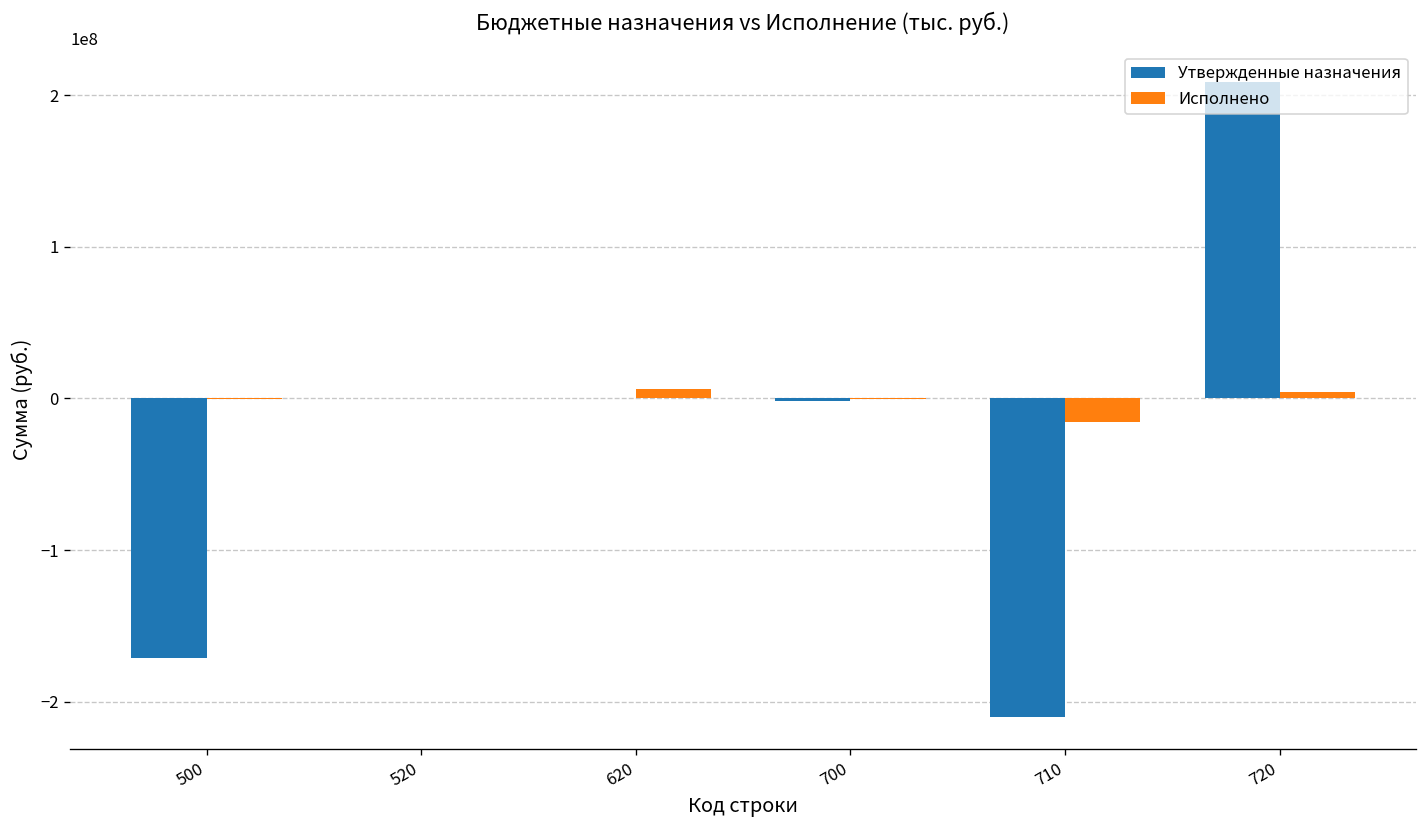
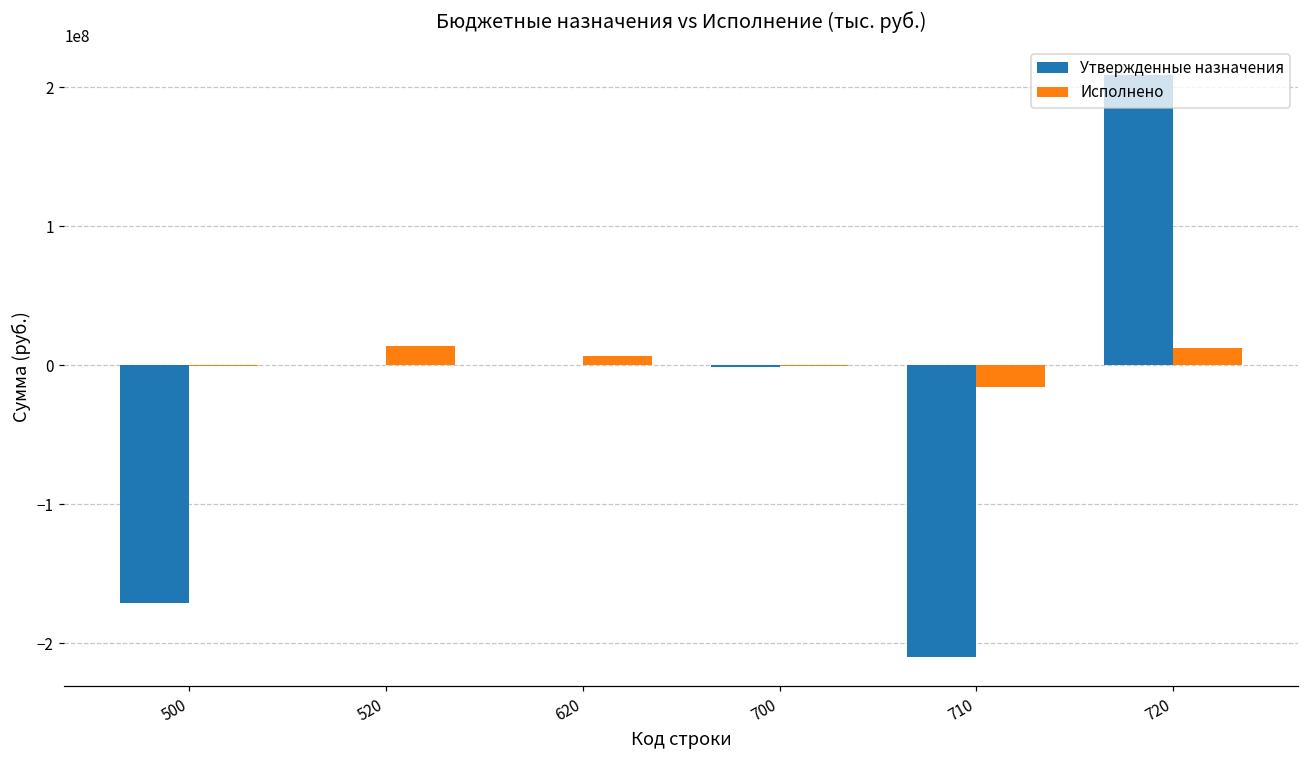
  {
    "Утвержденные назначения": {
      "500": -171000000,
      "520": 0,
      "620": 0,
      "710": -210000000
    },
    "Исполнено": {
-     "520": 0,
+     "520": 14000000,
      "620": 6000000,
      "710": -16000000,
-     "720": 4000000
+     "720": 12000000
    }
  }
